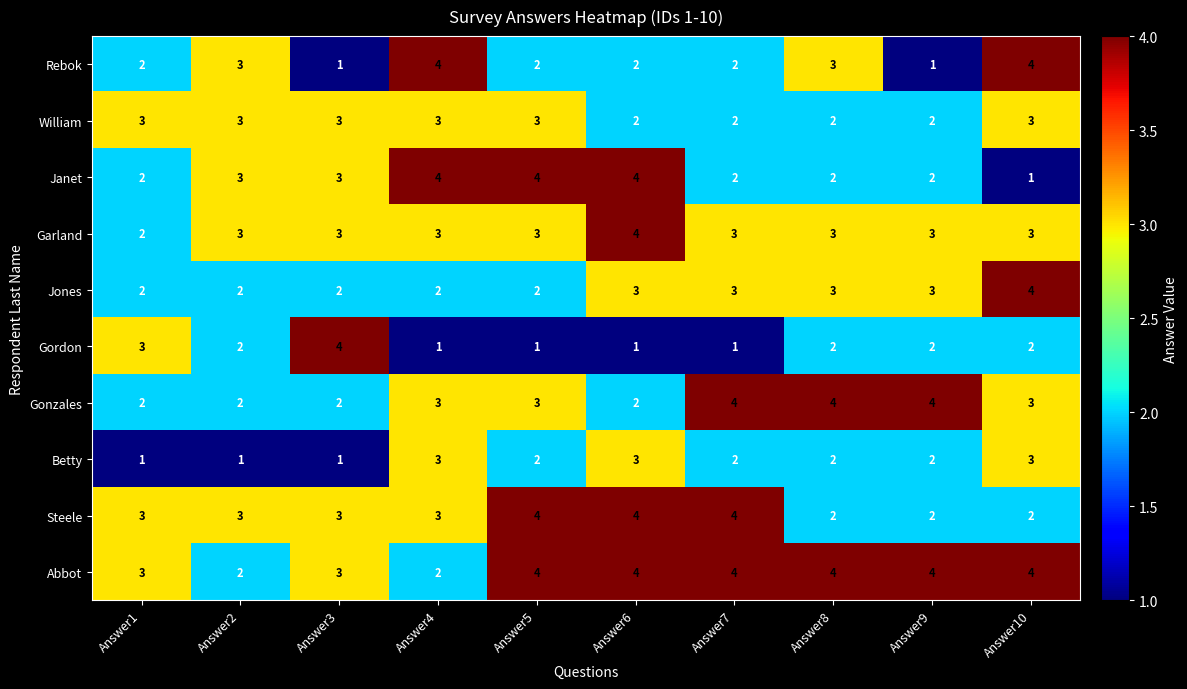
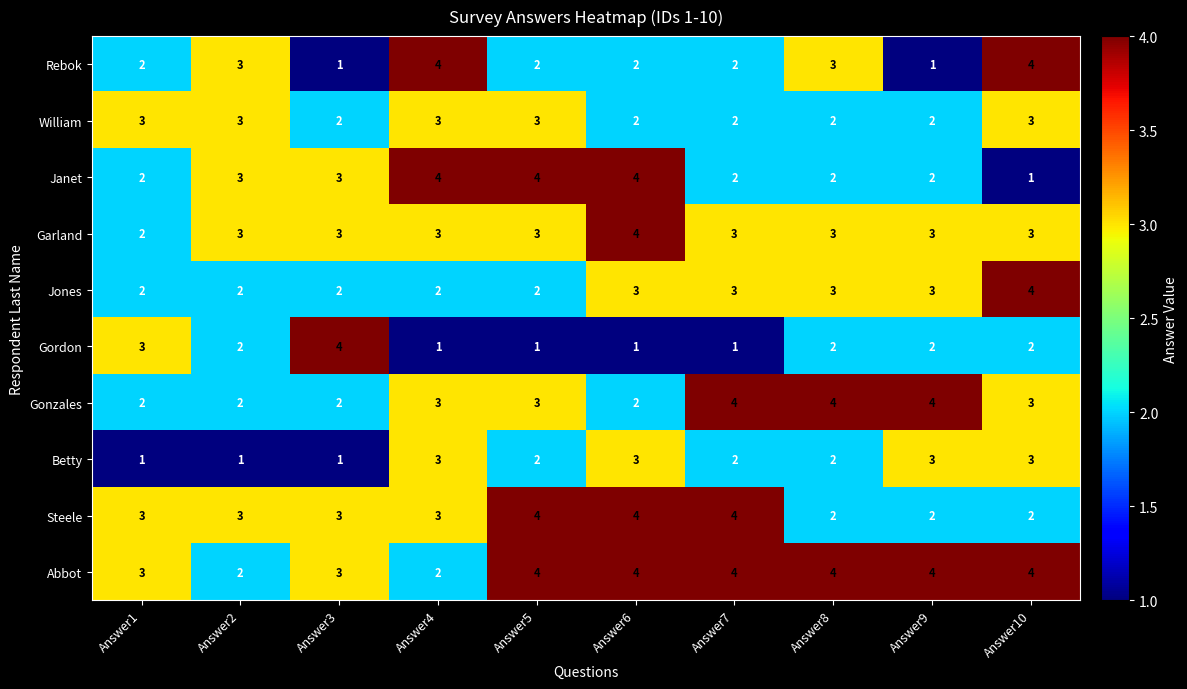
  {
    "Rebok": {
      "Answer1": 2,
      "Answer2": 3,
      "Answer3": 1,
      "Answer4": 4,
      "Answer5": 2,
      "Answer6": 2,
      "Answer7": 2,
      "Answer8": 3,
      "Answer9": 1,
      "Answer10": 4
    },
    "William": {
      "Answer1": 3,
      "Answer2": 3,
-     "Answer3": 3,
+     "Answer3": 2,
      "Answer4": 3,
      "Answer5": 3,
      "Answer6": 2,
      "Answer7": 2,
      "Answer8": 2,
      "Answer9": 2,
      "Answer10": 3
    },
    "Janet": {
      "Answer1": 2,
      "Answer2": 3,
      "Answer3": 3,
      "Answer4": 4,
      "Answer5": 4,
      "Answer6": 4,
      "Answer7": 2,
      "Answer8": 2,
      "Answer9": 2,
      "Answer10": 1
    },
    "Garland": {
      "Answer1": 2,
      "Answer2": 3,
      "Answer3": 3,
      "Answer4": 3,
      "Answer5": 3,
      "Answer6": 4,
      "Answer7": 3,
      "Answer8": 3,
      "Answer9": 3,
      "Answer10": 3
    },
    "Jones": {
      "Answer1": 2,
      "Answer2": 2,
      "Answer3": 2,
      "Answer4": 2,
      "Answer5": 2,
      "Answer6": 3,
      "Answer7": 3,
      "Answer8": 3,
      "Answer9": 3,
      "Answer10": 4
    },
    "Gordon": {
      "Answer1": 3,
      "Answer2": 2,
      "Answer3": 4,
      "Answer4": 1,
      "Answer5": 1,
      "Answer6": 1,
      "Answer7": 1,
      "Answer8": 2,
      "Answer9": 2,
      "Answer10": 2
    },
    "Gonzales": {
      "Answer1": 2,
      "Answer2": 2,
      "Answer3": 2,
      "Answer4": 3,
      "Answer5": 3,
      "Answer6": 2,
      "Answer7": 4,
      "Answer8": 4,
      "Answer9": 4,
      "Answer10": 3
    },
    "Betty": {
      "Answer1": 1,
      "Answer2": 1,
      "Answer3": 1,
      "Answer4": 3,
      "Answer5": 2,
      "Answer6": 3,
      "Answer7": 2,
      "Answer8": 2,
-     "Answer9": 2,
+     "Answer9": 3,
      "Answer10": 3
    },
    "Steele": {
      "Answer1": 3,
      "Answer2": 3,
      "Answer3": 3,
      "Answer4": 3,
      "Answer5": 4,
      "Answer6": 4,
      "Answer7": 4,
      "Answer8": 2,
      "Answer9": 2,
      "Answer10": 2
    },
    "Abbot": {
      "Answer1": 3,
      "Answer2": 2,
      "Answer3": 3,
      "Answer4": 2,
      "Answer5": 4,
      "Answer6": 4,
      "Answer7": 4,
      "Answer8": 4,
      "Answer9": 4,
      "Answer10": 4
    }
  }
